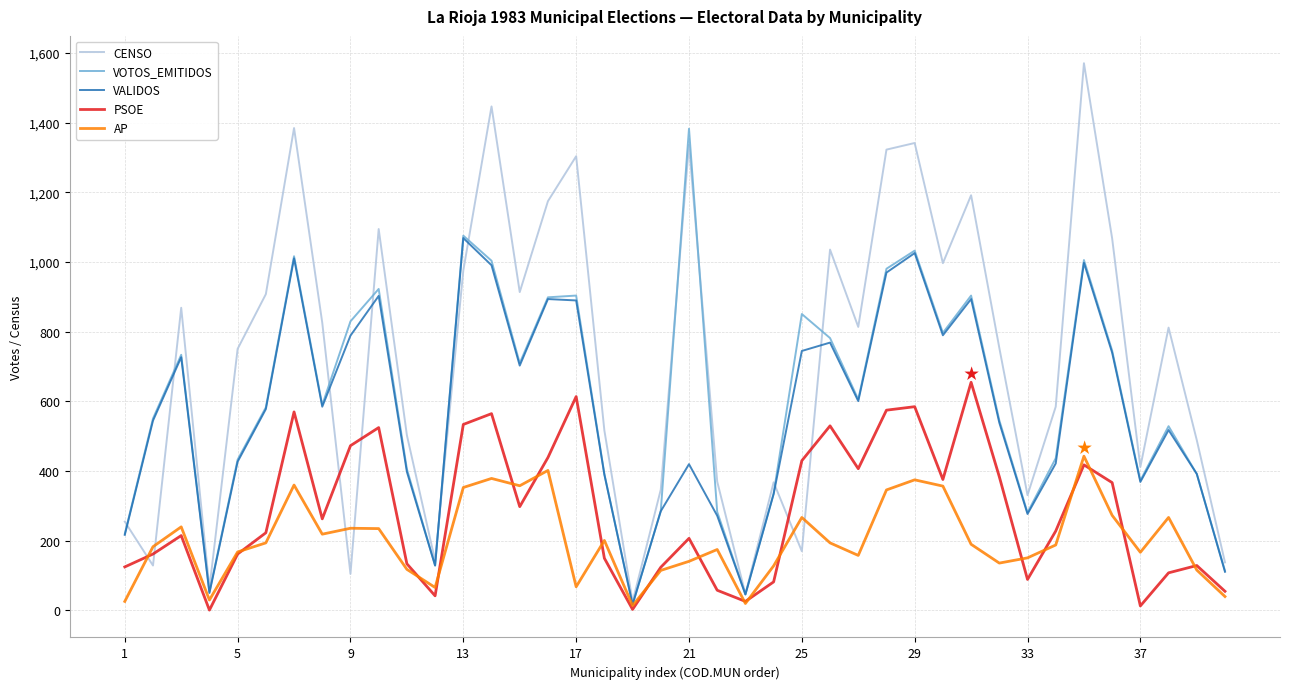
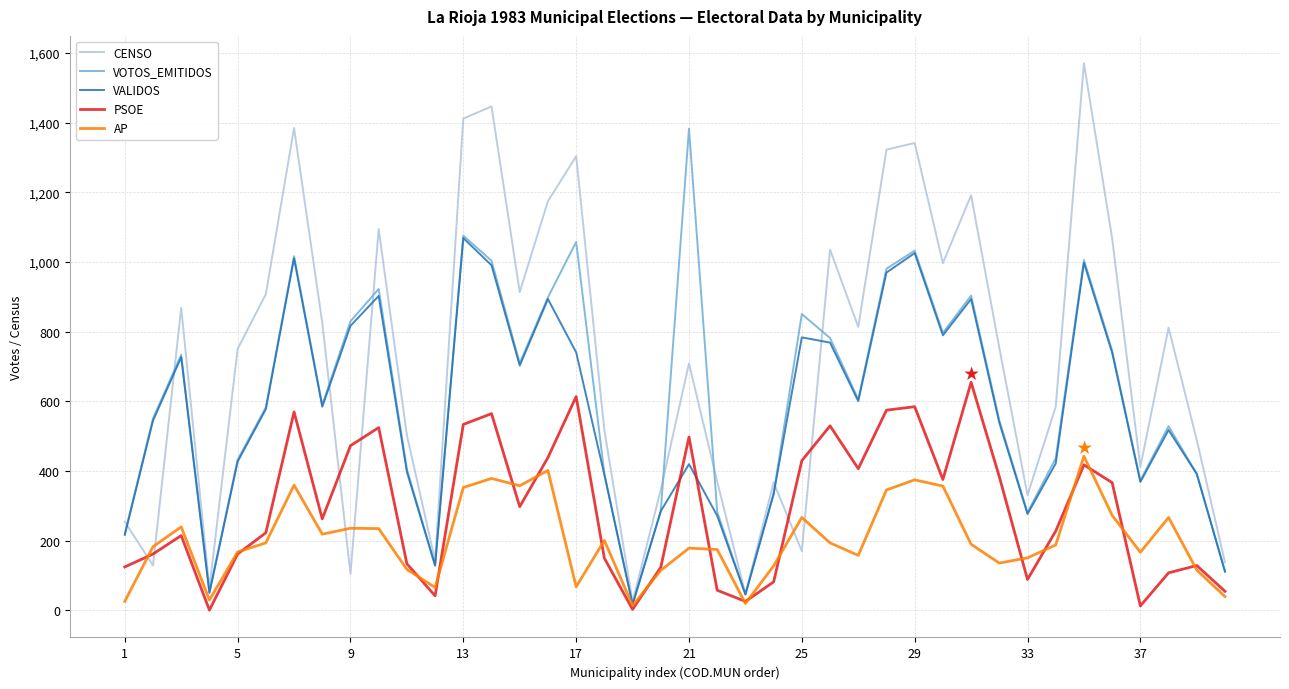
  {
    "CENSO": {
      "1": "260",
      "5": "750",
      "9": "110",
-     "13": "980",
+     "13": "1,410",
      "17": "1,300",
-     "21": "1,340",
+     "21": "710",
      "25": "170",
      "29": "1,340",
      "33": "330",
      "37": "410"
    },
    "VOTOS_EMITIDOS": {
      "9": "830",
-     "17": "900",
+     "17": "1,060",
      "21": "1,380",
      "25": "850"
    },
    "VALIDOS": {
-     "9": "790",
-     "17": "890",
+     "9": "820",
+     "17": "740",
      "21": "420",
-     "25": "750"
+     "25": "780"
    },
    "PSOE": {
      "1": "130",
      "9": "470",
      "13": "530",
      "17": "610",
-     "21": "210",
+     "21": "500",
      "25": "430",
      "29": "590",
      "33": "90",
      "37": "10"
    },
    "AP": {
      "1": "30",
      "9": "240",
      "13": "350",
      "17": "70",
-     "21": "140",
+     "21": "180",
      "25": "270",
      "29": "380",
      "33": "150",
      "37": "170"
    }
  }
